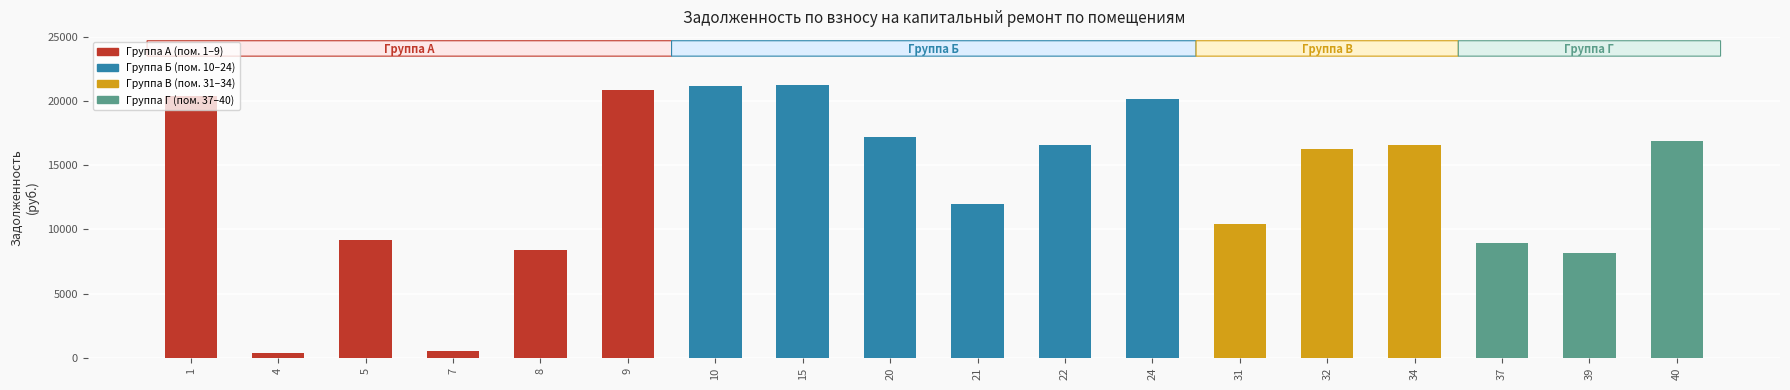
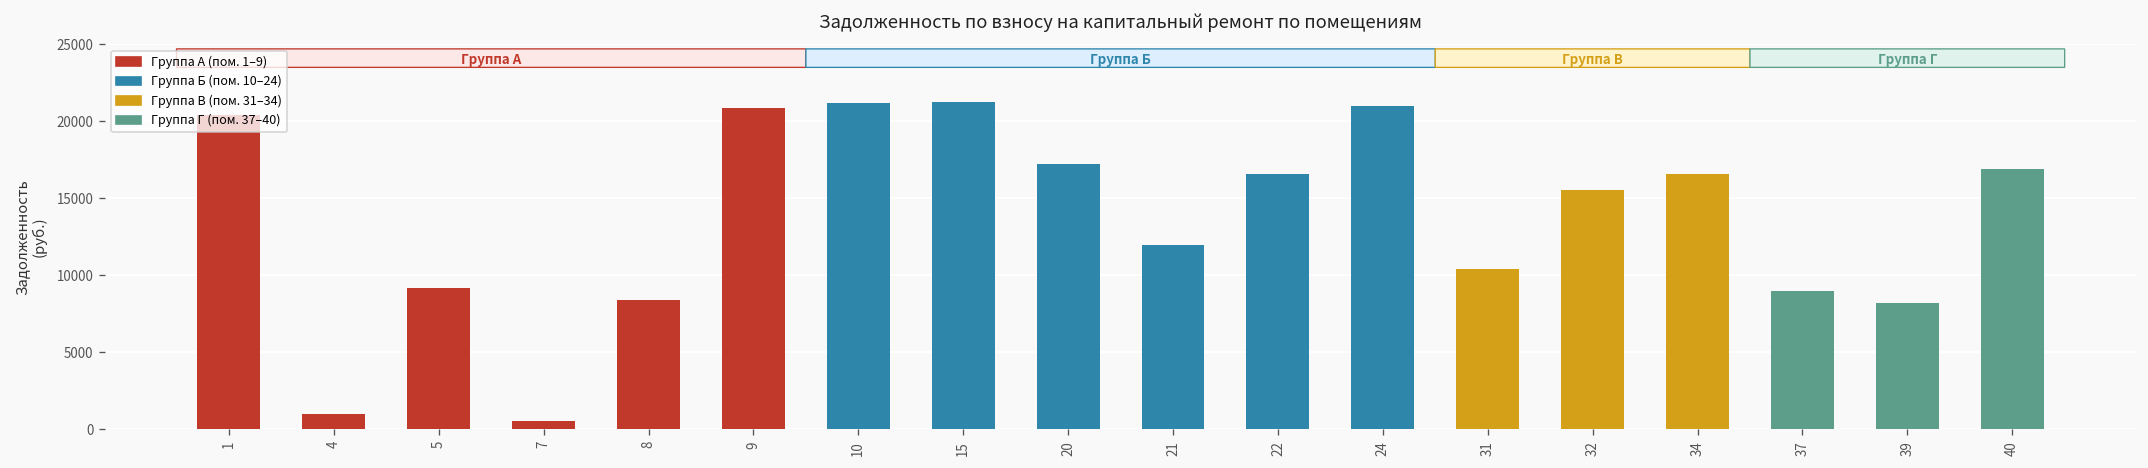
  {
-   "4": 300,
+   "4": 1000,
    "5": 9200,
    "7": 500,
    "8": 8400,
    "9": 20800,
    "10": 21200,
    "15": 21200,
    "20": 17200,
    "21": 12000,
    "22": 16600,
-   "24": 20200,
+   "24": 21000,
    "31": 10400,
-   "32": 16300,
+   "32": 15600,
    "34": 16600,
    "37": 9000,
    "39": 8200,
    "40": 16900
  }
